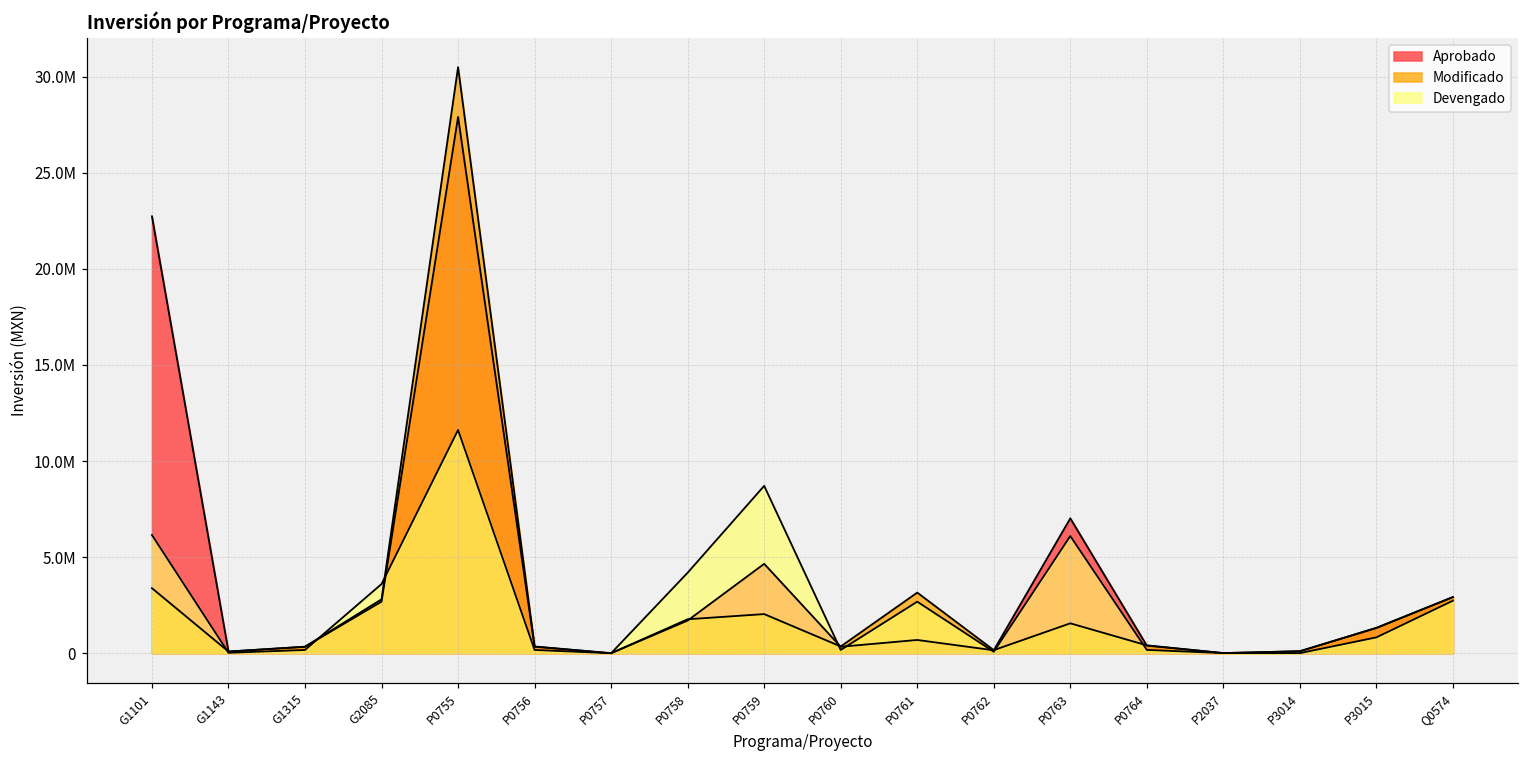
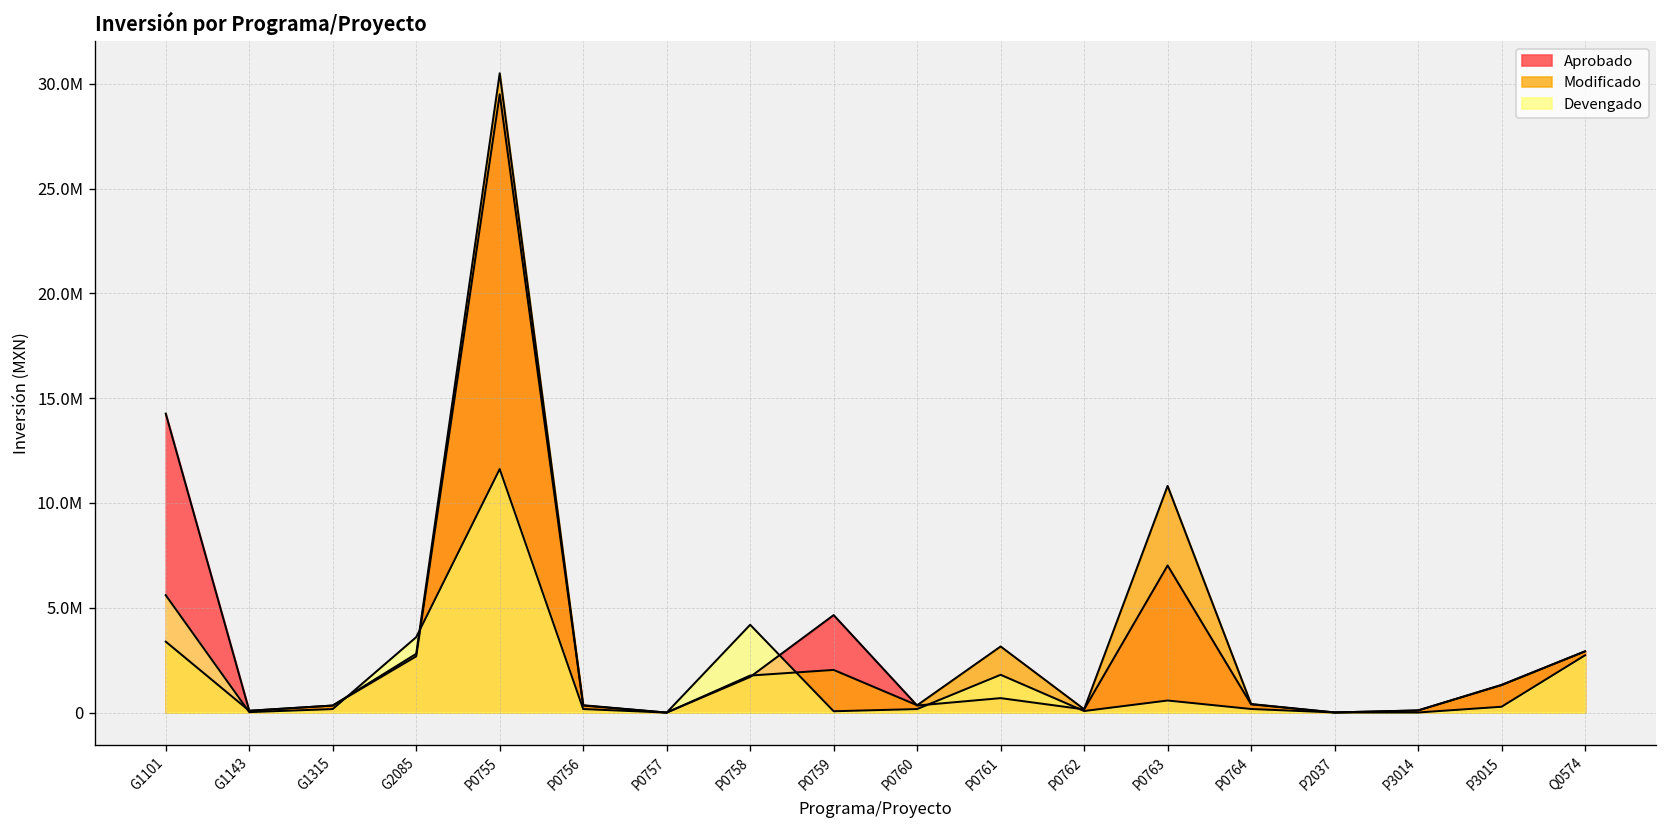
  {
    "Aprobado": {
-     "G1101": 22700000,
-     "P0755": 27900000,
+     "G1101": 14300000,
+     "P0755": 29500000,
      "P0759": 4700000,
      "P0761": 700000,
      "P0763": 7000000
    },
    "Modificado": {
      "G1101": 3400000,
      "P0755": 30500000,
      "P0759": 2000000,
      "P0761": 3200000,
-     "P0763": 1600000
+     "P0763": 10800000
    },
    "Devengado": {
-     "G1101": 6200000,
+     "G1101": 5600000,
      "G1315": 200000,
      "G2085": 3600000,
      "P0755": 11600000,
      "P0756": 200000,
      "P0758": 4200000,
-     "P0759": 8700000,
+     "P0759": 100000,
      "P0760": 200000,
-     "P0761": 2700000,
-     "P0763": 6100000,
+     "P0761": 1800000,
+     "P0763": 600000,
      "P0764": 200000,
-     "P3015": 800000,
+     "P3015": 300000,
      "Q0574": 2700000
    }
  }
